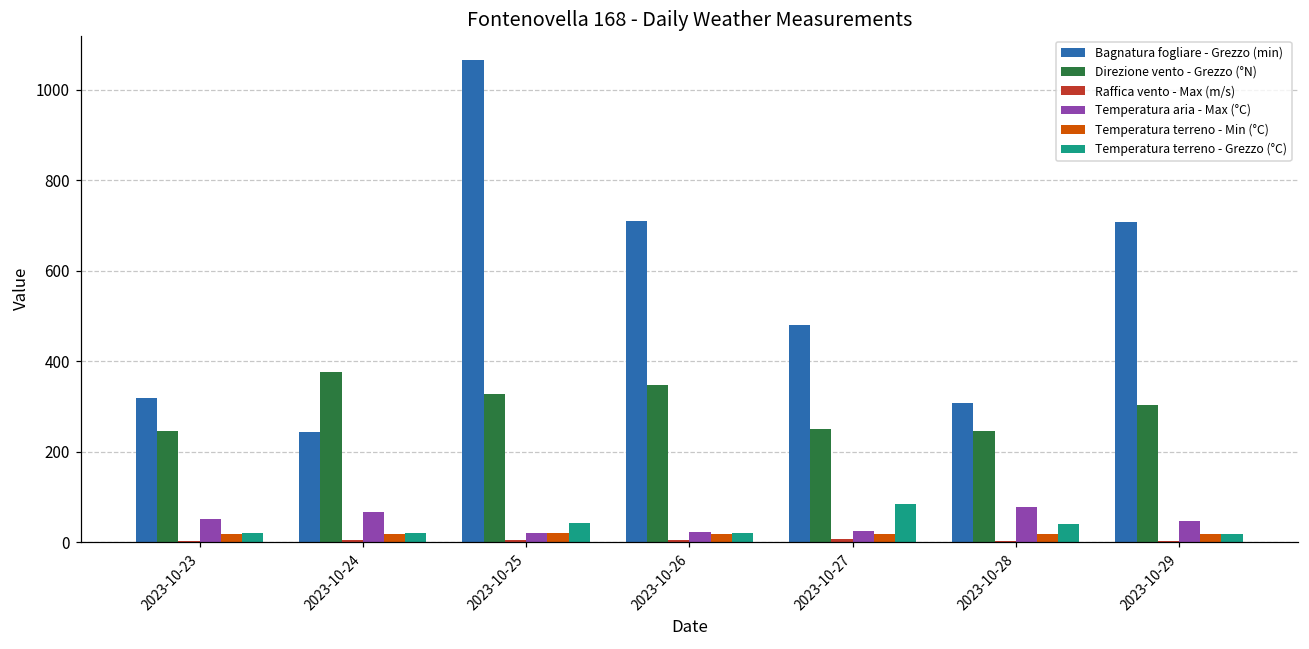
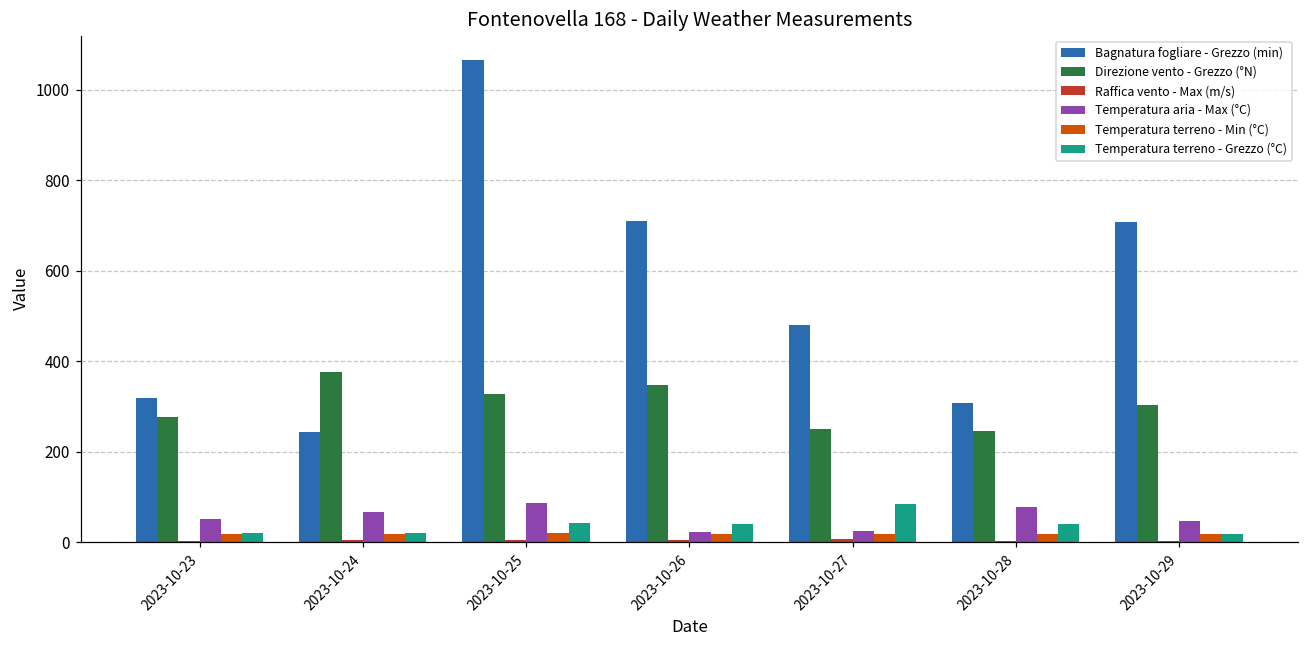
  {
    "Bagnatura fogliare - Grezzo (min)": {
      "2023-10-23": 320,
      "2023-10-24": 240,
      "2023-10-25": 1070,
      "2023-10-26": 710,
      "2023-10-27": 480,
      "2023-10-28": 310,
      "2023-10-29": 710
    },
    "Direzione vento - Grezzo (°N)": {
-     "2023-10-23": 250,
+     "2023-10-23": 280,
      "2023-10-24": 380,
      "2023-10-25": 330,
      "2023-10-26": 350,
      "2023-10-27": 250,
      "2023-10-28": 250,
      "2023-10-29": 300
    },
    "Temperatura aria - Max (°C)": {
      "2023-10-23": 50,
      "2023-10-24": 70,
-     "2023-10-25": 20,
+     "2023-10-25": 90,
      "2023-10-26": 20,
      "2023-10-27": 20,
      "2023-10-28": 80,
      "2023-10-29": 50
    },
    "Temperatura terreno - Grezzo (°C)": {
      "2023-10-23": 20,
      "2023-10-24": 20,
      "2023-10-25": 40,
-     "2023-10-26": 20,
+     "2023-10-26": 40,
      "2023-10-27": 80,
      "2023-10-28": 40,
      "2023-10-29": 20
    }
  }
